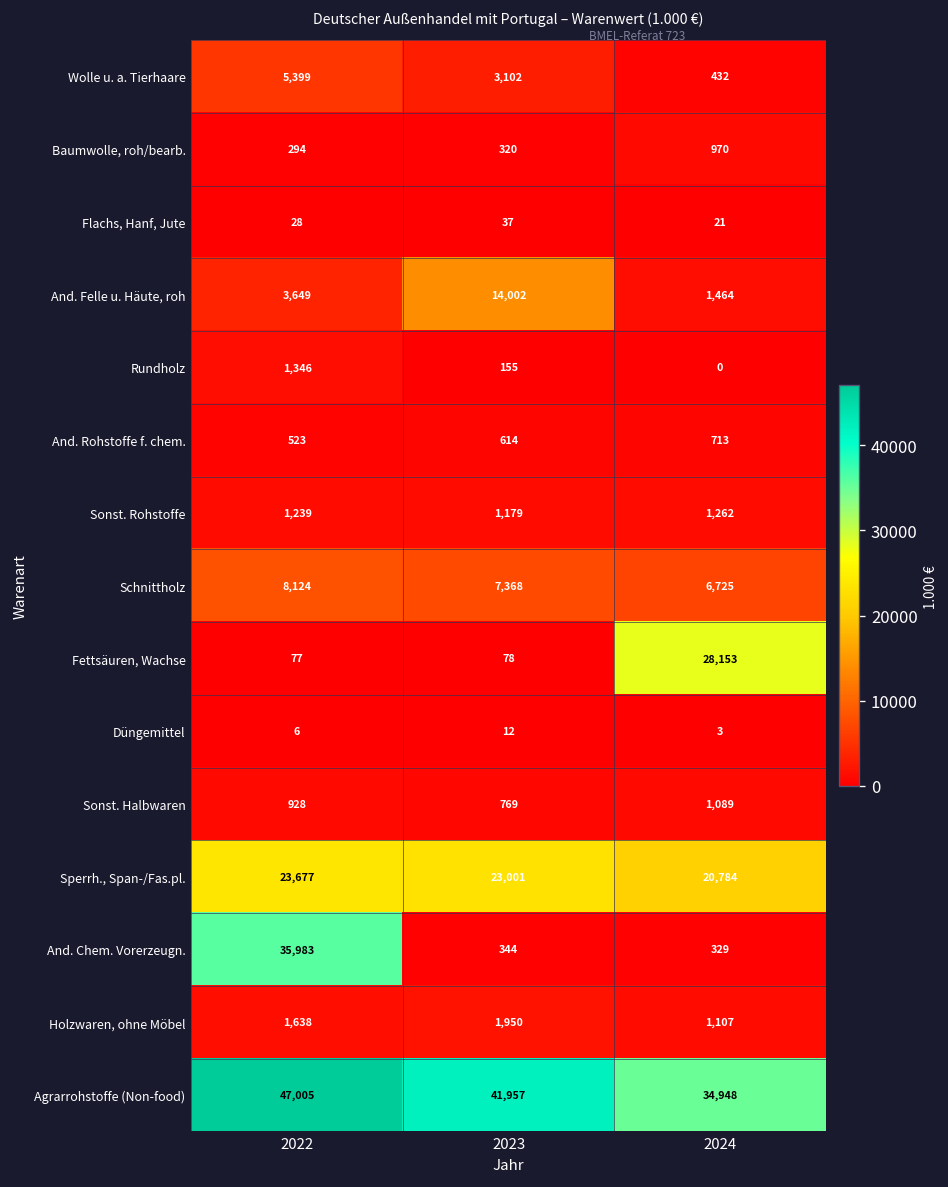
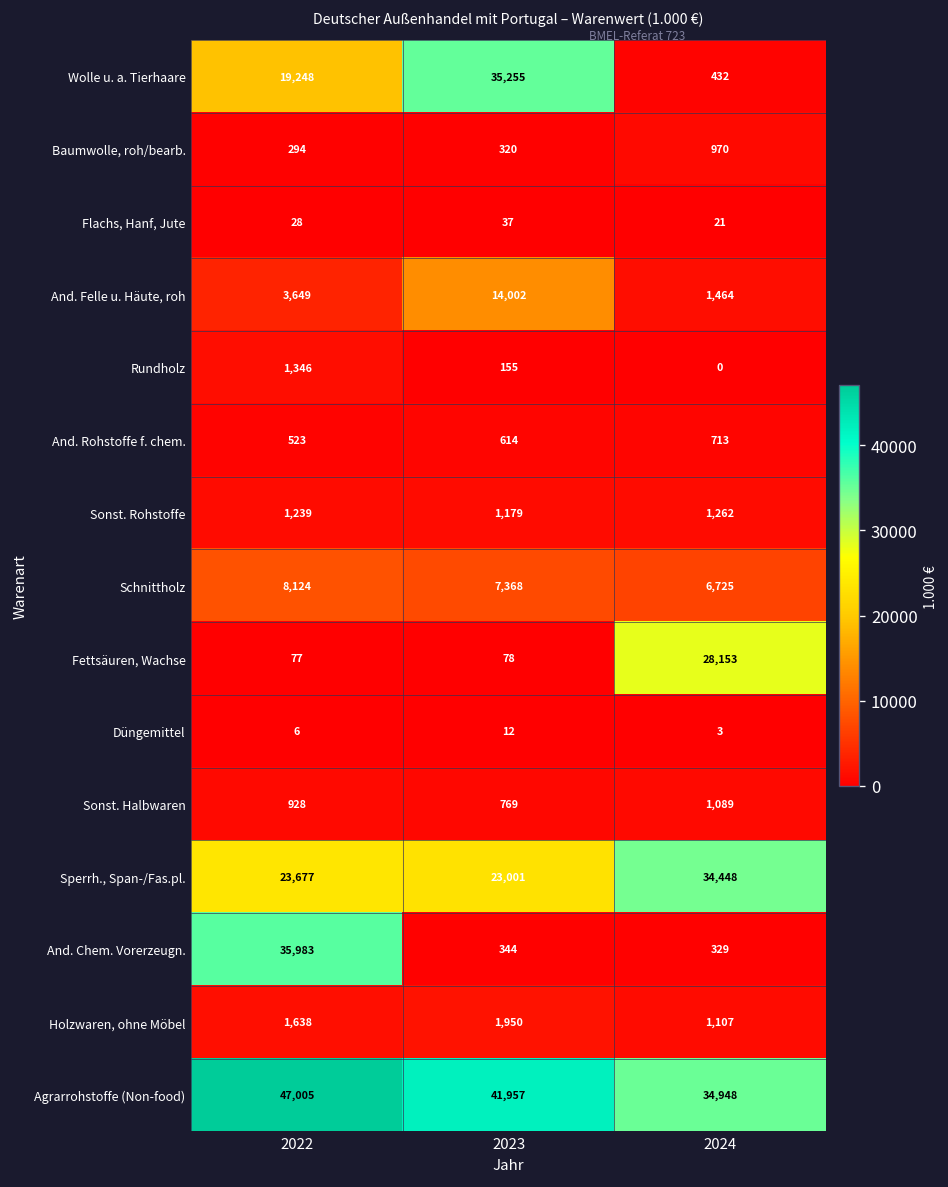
  {
    "Wolle u. a. Tierhaare": {
-     "2022": "5,399",
-     "2023": "3,102",
+     "2022": "19,248",
+     "2023": "35,255",
      "2024": "432"
    },
    "Baumwolle, roh/bearb.": {
      "2022": "294",
      "2023": "320",
      "2024": "970"
    },
    "Flachs, Hanf, Jute": {
      "2022": "28",
      "2023": "37",
      "2024": "21"
    },
    "And. Felle u. Häute, roh": {
      "2022": "3,649",
      "2023": "14,002",
      "2024": "1,464"
    },
    "Rundholz": {
      "2022": "1,346",
      "2023": "155",
      "2024": "0"
    },
    "And. Rohstoffe f. chem.": {
      "2022": "523",
      "2023": "614",
      "2024": "713"
    },
    "Sonst. Rohstoffe": {
      "2022": "1,239",
      "2023": "1,179",
      "2024": "1,262"
    },
    "Schnittholz": {
      "2022": "8,124",
      "2023": "7,368",
      "2024": "6,725"
    },
    "Fettsäuren, Wachse": {
      "2022": "77",
      "2023": "78",
      "2024": "28,153"
    },
    "Düngemittel": {
      "2022": "6",
      "2023": "12",
      "2024": "3"
    },
    "Sonst. Halbwaren": {
      "2022": "928",
      "2023": "769",
      "2024": "1,089"
    },
    "Sperrh., Span-/Fas.pl.": {
      "2022": "23,677",
      "2023": "23,001",
-     "2024": "20,784"
+     "2024": "34,448"
    },
    "And. Chem. Vorerzeugn.": {
      "2022": "35,983",
      "2023": "344",
      "2024": "329"
    },
    "Holzwaren, ohne Möbel": {
      "2022": "1,638",
      "2023": "1,950",
      "2024": "1,107"
    },
    "Agrarrohstoffe (Non-food)": {
      "2022": "47,005",
      "2023": "41,957",
      "2024": "34,948"
    }
  }
